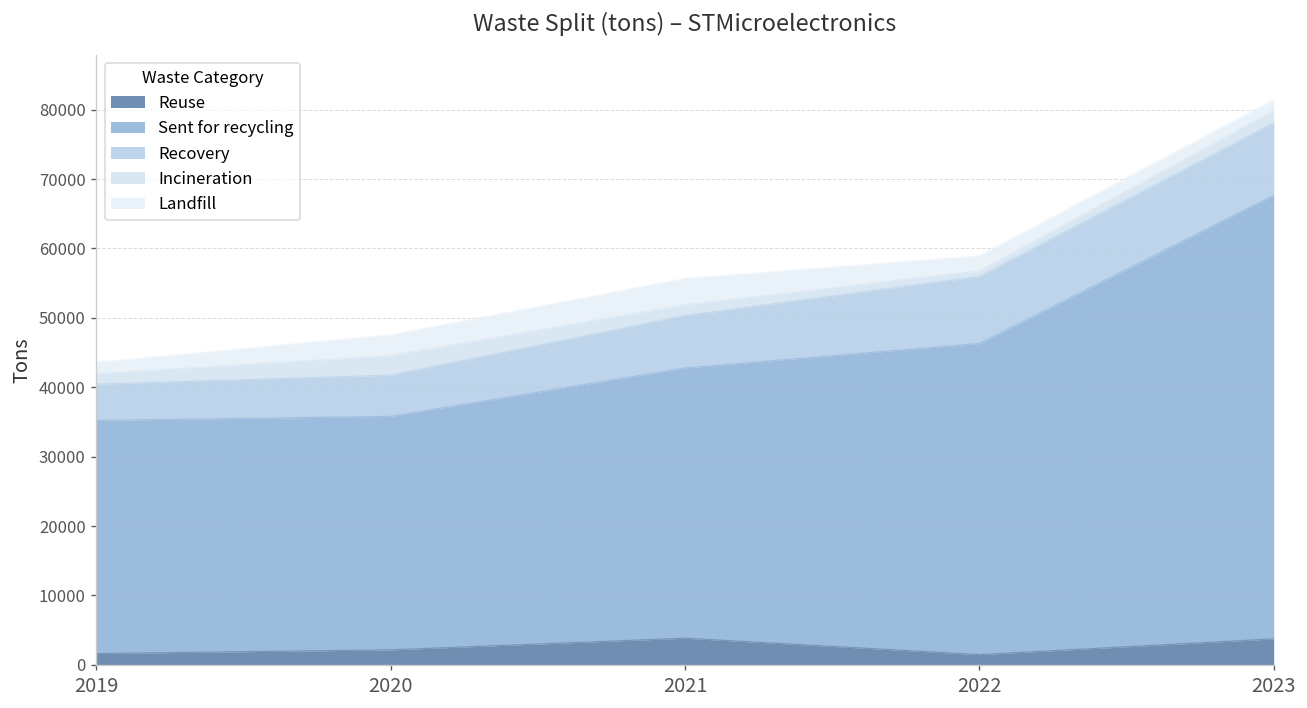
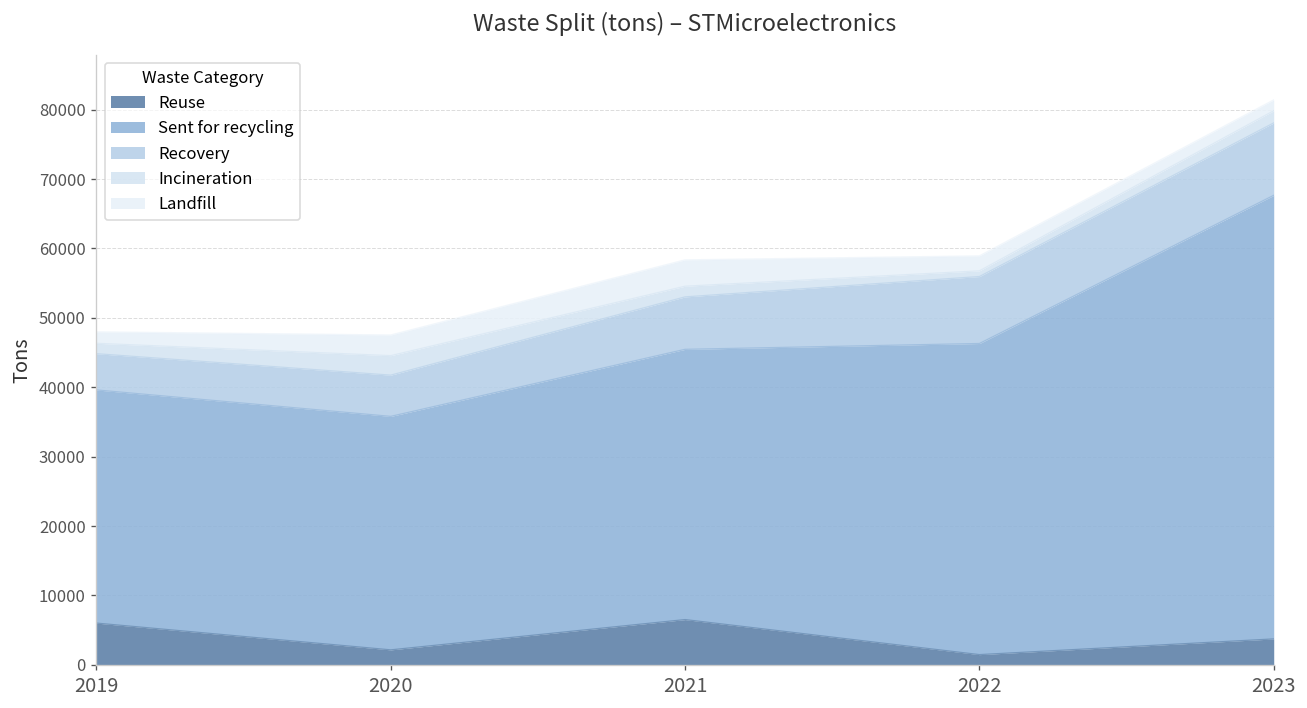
  {
    "Reuse": {
-     "2019": 2000,
+     "2019": 6000,
      "2020": 2000,
-     "2021": 4000,
+     "2021": 7000,
      "2022": 1000,
      "2023": 4000
    }
  }
